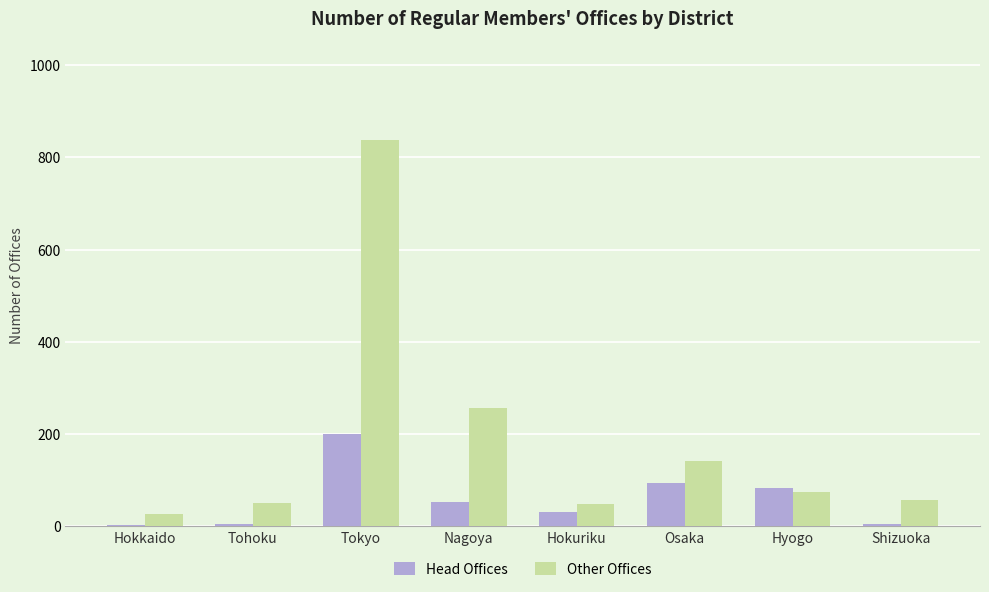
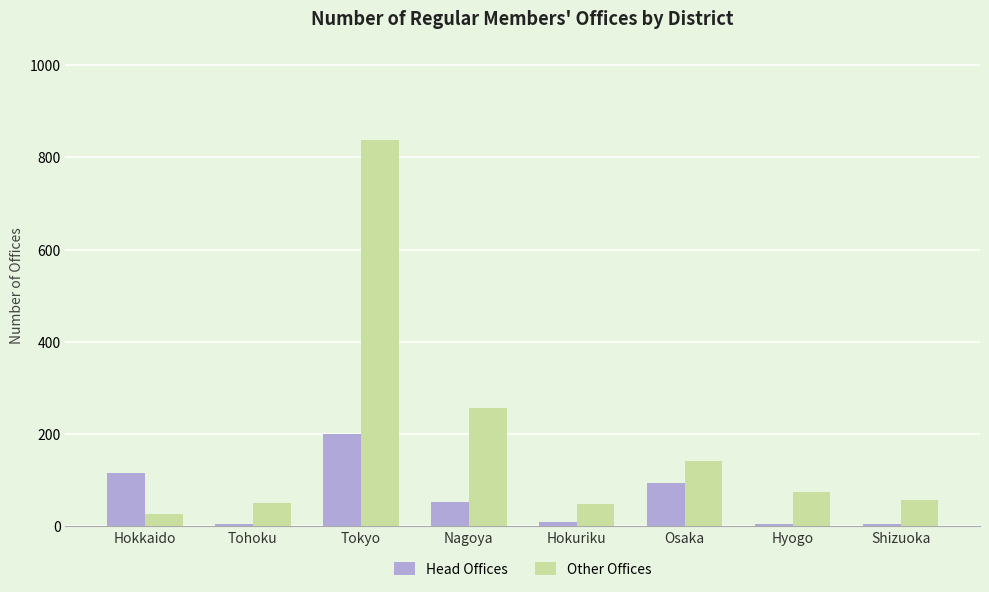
  {
    "Head Offices": {
-     "Hokkaido": 0,
+     "Hokkaido": 120,
      "Tokyo": 200,
      "Nagoya": 50,
-     "Hokuriku": 30,
+     "Hokuriku": 10,
      "Osaka": 90,
-     "Hyogo": 80
+     "Hyogo": 0
    },
    "Other Offices": {
      "Hokkaido": 30,
      "Tohoku": 50,
      "Tokyo": 840,
      "Nagoya": 260,
      "Hokuriku": 50,
      "Osaka": 140,
      "Hyogo": 70,
      "Shizuoka": 60
    }
  }
